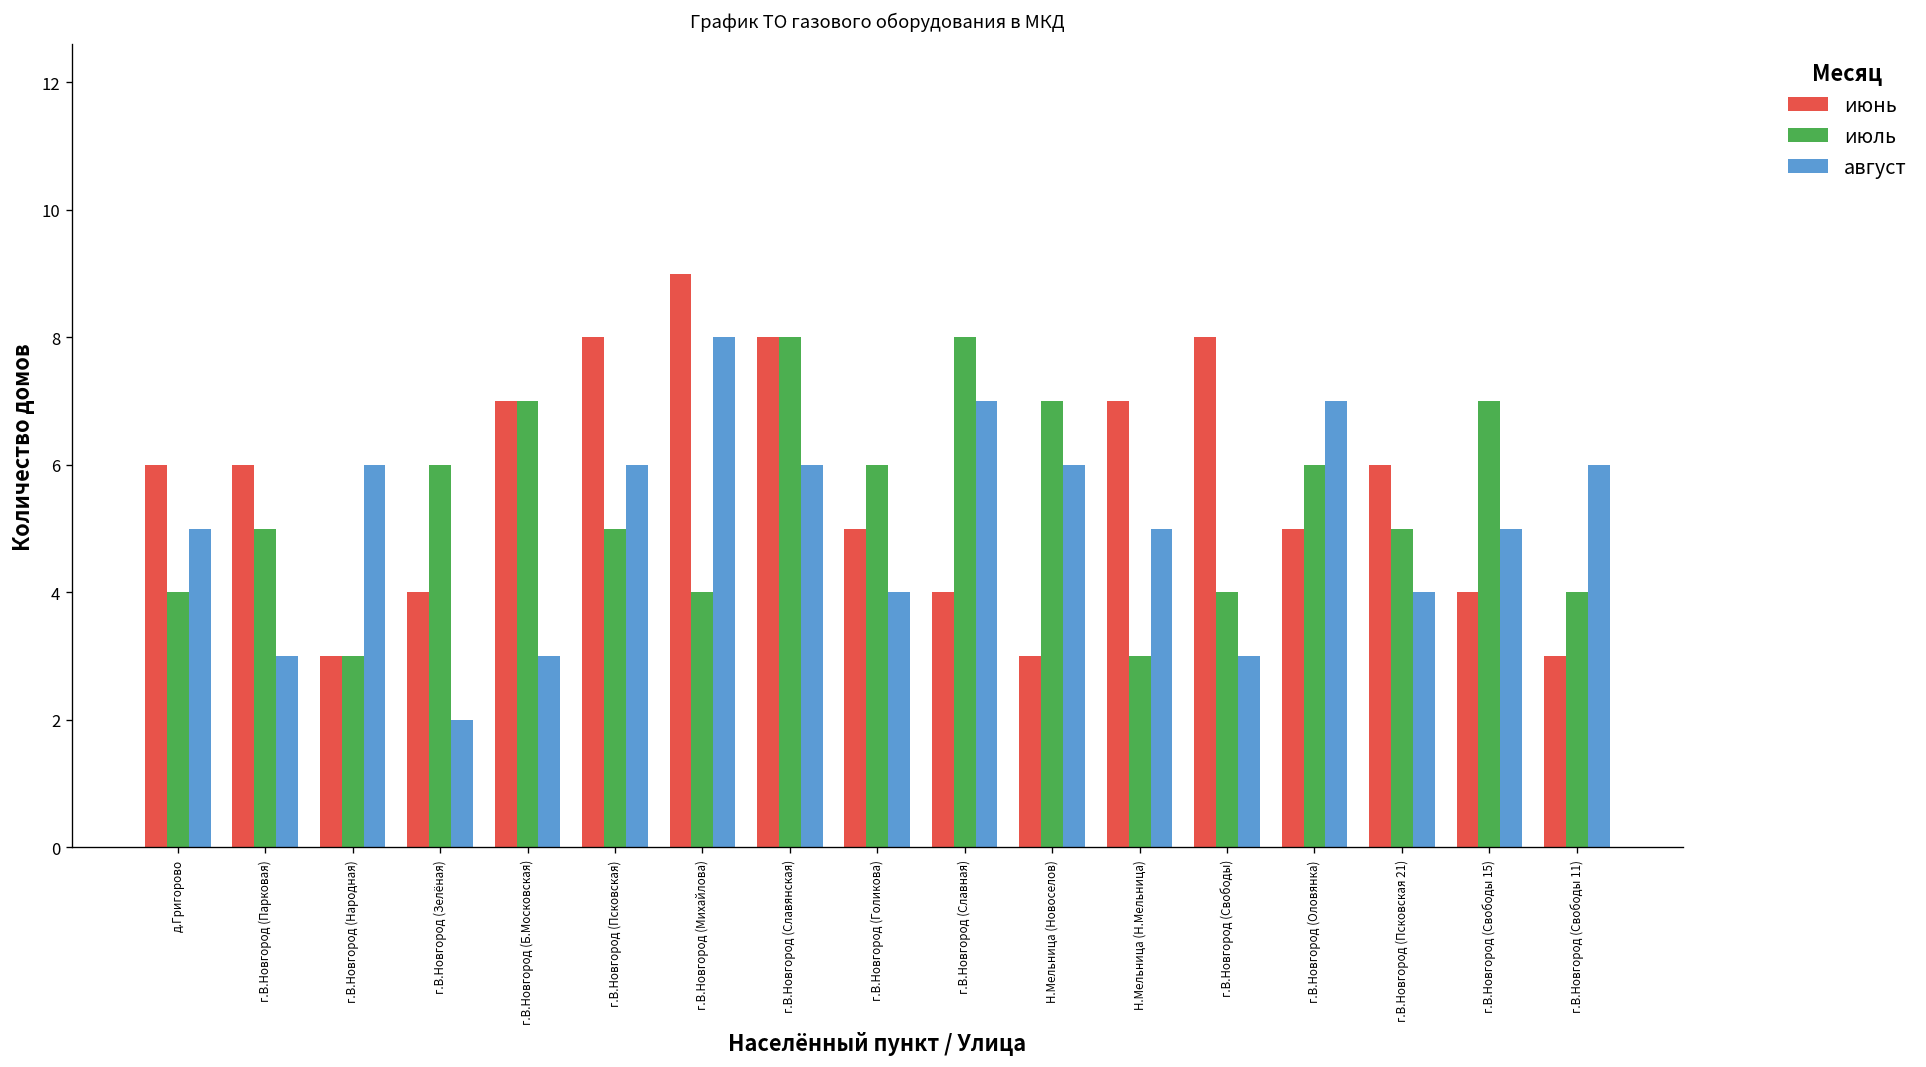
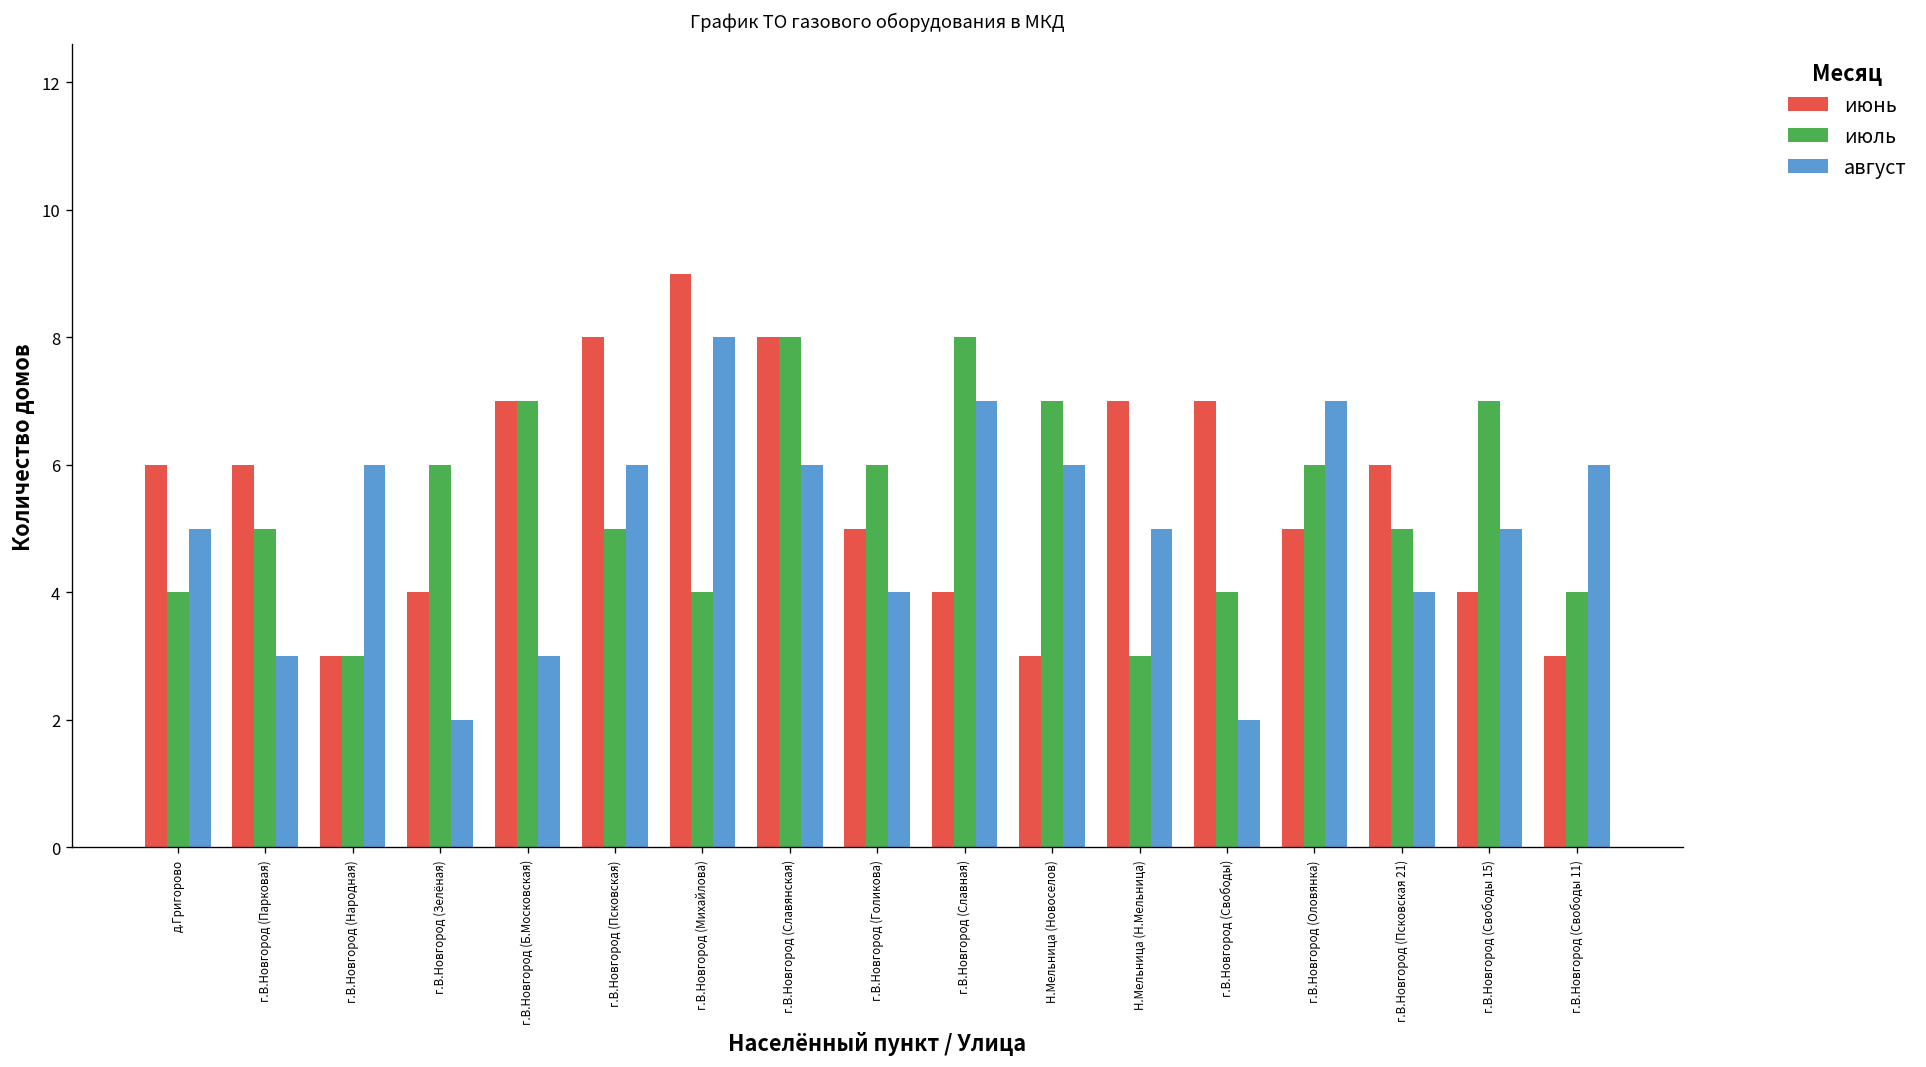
  {
    "июнь": {
      "д.Григорово": 6,
      "г.В.Новгород (Парковая)": 6,
      "г.В.Новгород (Народная)": 3,
      "г.В.Новгород (Зелёная)": 4,
      "г.В.Новгород (Б.Московская)": 7,
      "г.В.Новгород (Псковская)": 8,
      "г.В.Новгород (Михайлова)": 9,
      "г.В.Новгород (Славянская)": 8,
      "г.В.Новгород (Голикова)": 5,
      "г.В.Новгород (Славная)": 4,
      "Н.Мельница (Новоселов)": 3,
      "Н.Мельница (Н.Мельница)": 7,
-     "г.В.Новгород (Свободы)": 8,
+     "г.В.Новгород (Свободы)": 7,
      "г.В.Новгород (Оловянка)": 5,
      "г.В.Новгород (Псковская 21)": 6,
      "г.В.Новгород (Свободы 15)": 4,
      "г.В.Новгород (Свободы 11)": 3
    },
    "июль": {
      "д.Григорово": 4,
      "г.В.Новгород (Парковая)": 5,
      "г.В.Новгород (Народная)": 3,
      "г.В.Новгород (Зелёная)": 6,
      "г.В.Новгород (Б.Московская)": 7,
      "г.В.Новгород (Псковская)": 5,
      "г.В.Новгород (Михайлова)": 4,
      "г.В.Новгород (Славянская)": 8,
      "г.В.Новгород (Голикова)": 6,
      "г.В.Новгород (Славная)": 8,
      "Н.Мельница (Новоселов)": 7,
      "Н.Мельница (Н.Мельница)": 3,
      "г.В.Новгород (Свободы)": 4,
      "г.В.Новгород (Оловянка)": 6,
      "г.В.Новгород (Псковская 21)": 5,
      "г.В.Новгород (Свободы 15)": 7,
      "г.В.Новгород (Свободы 11)": 4
    },
    "август": {
      "д.Григорово": 5,
      "г.В.Новгород (Парковая)": 3,
      "г.В.Новгород (Народная)": 6,
      "г.В.Новгород (Зелёная)": 2,
      "г.В.Новгород (Б.Московская)": 3,
      "г.В.Новгород (Псковская)": 6,
      "г.В.Новгород (Михайлова)": 8,
      "г.В.Новгород (Славянская)": 6,
      "г.В.Новгород (Голикова)": 4,
      "г.В.Новгород (Славная)": 7,
      "Н.Мельница (Новоселов)": 6,
      "Н.Мельница (Н.Мельница)": 5,
-     "г.В.Новгород (Свободы)": 3,
+     "г.В.Новгород (Свободы)": 2,
      "г.В.Новгород (Оловянка)": 7,
      "г.В.Новгород (Псковская 21)": 4,
      "г.В.Новгород (Свободы 15)": 5,
      "г.В.Новгород (Свободы 11)": 6
    }
  }
